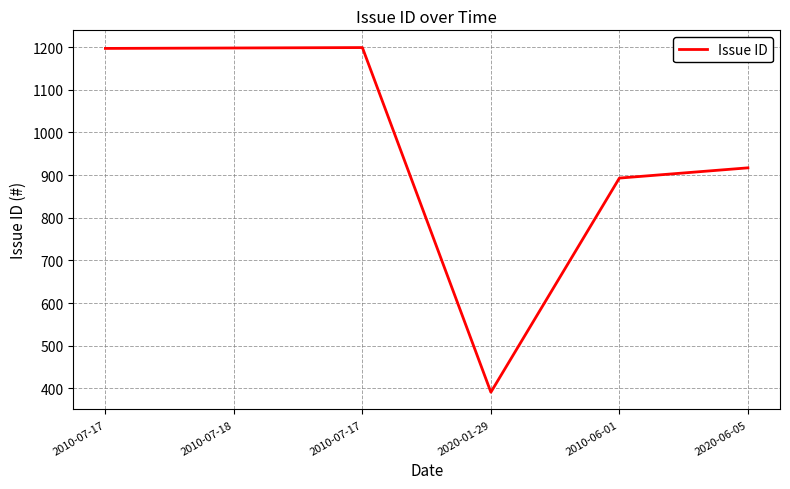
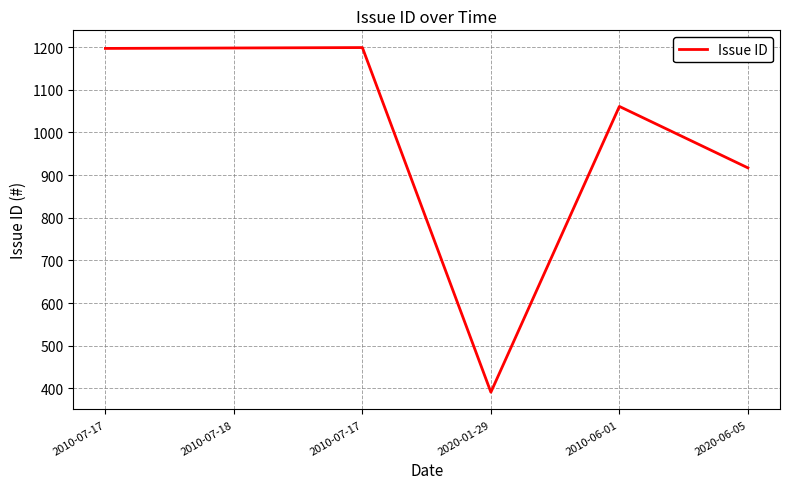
  {
    "2010-07-18": 1200,
    "2020-01-29": 390,
-   "2010-06-01": 890,
+   "2010-06-01": 1060,
    "2020-06-05": 920
  }
